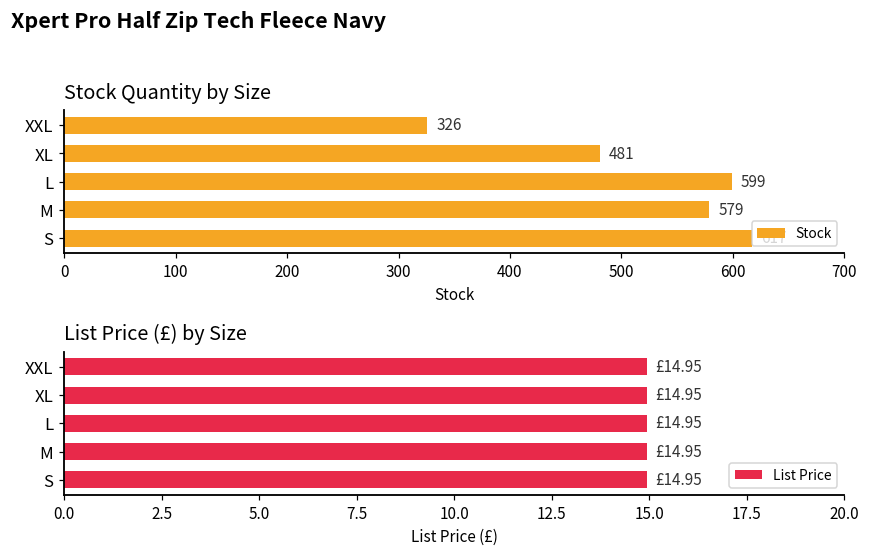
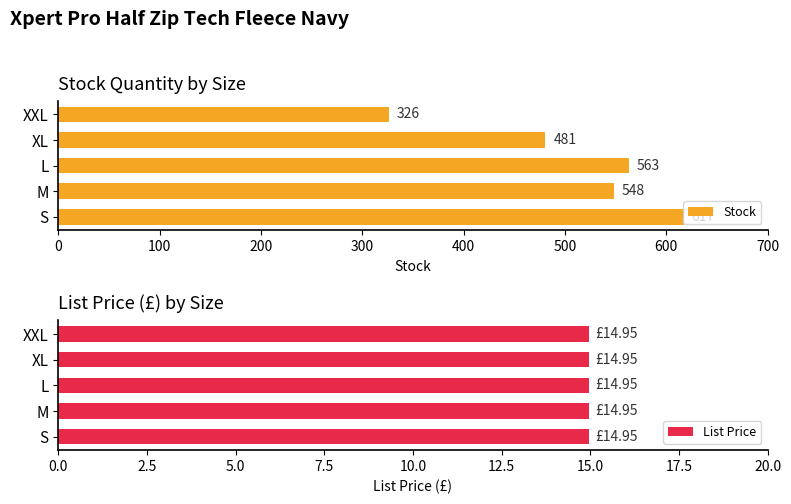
  {
    "Stock Quantity by Size": {
      "XXL": "326",
      "XL": "481",
-     "L": "599",
-     "M": "579"
+     "L": "563",
+     "M": "548"
    },
    "List Price (£) by Size": {
      "XXL": "£14.95",
      "XL": "£14.95",
      "L": "£14.95",
      "M": "£14.95",
      "S": "£14.95"
    }
  }
